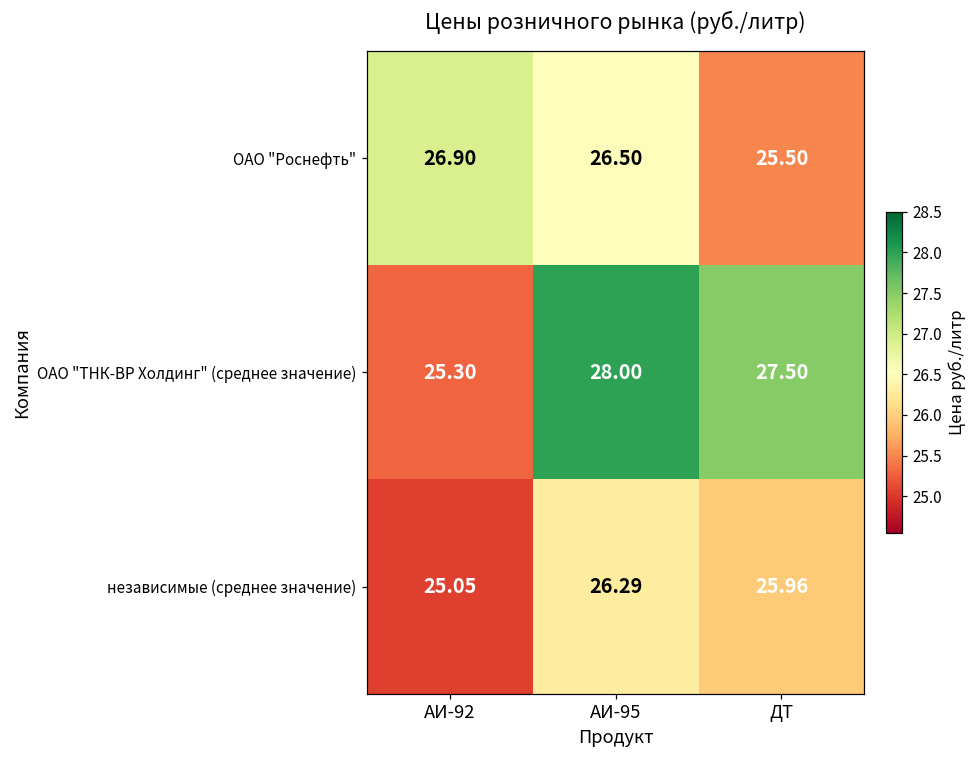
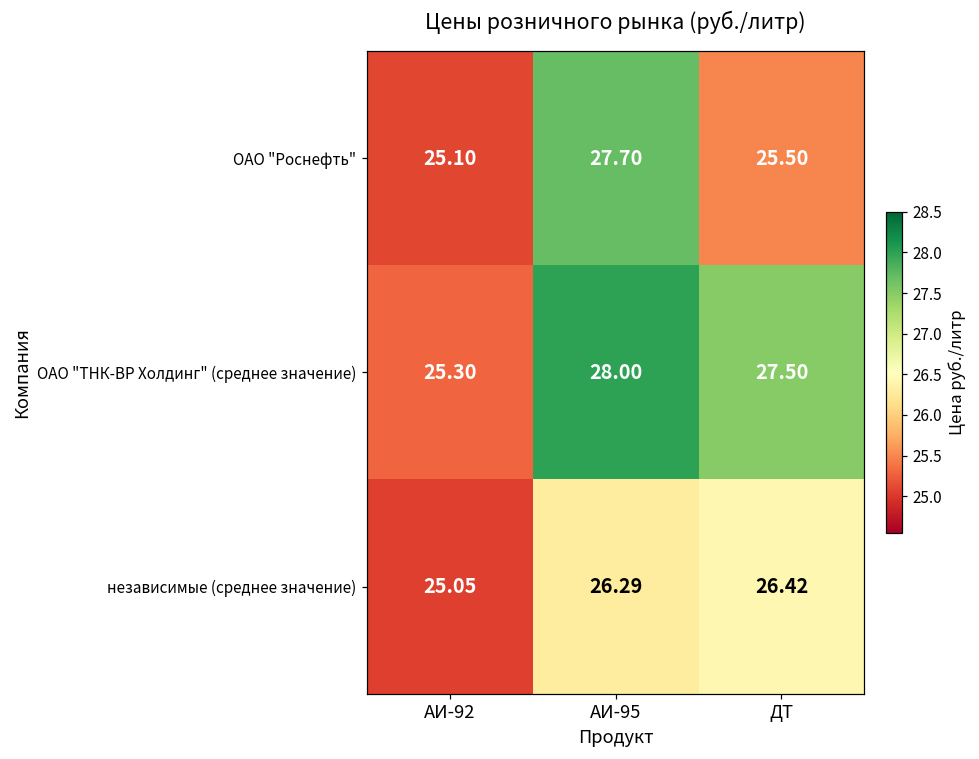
  {
    "ОАО \"Роснефть\"": {
-     "АИ-92": 26.90,
-     "АИ-95": 26.50,
+     "АИ-92": 25.10,
+     "АИ-95": 27.70,
      "ДТ": 25.50
    },
    "ОАО \"ТНК-ВР Холдинг\" (среднее значение)": {
      "АИ-92": 25.30,
      "АИ-95": 28.00,
      "ДТ": 27.50
    },
    "независимые (среднее значение)": {
      "АИ-92": 25.05,
      "АИ-95": 26.29,
-     "ДТ": 25.96
+     "ДТ": 26.42
    }
  }
